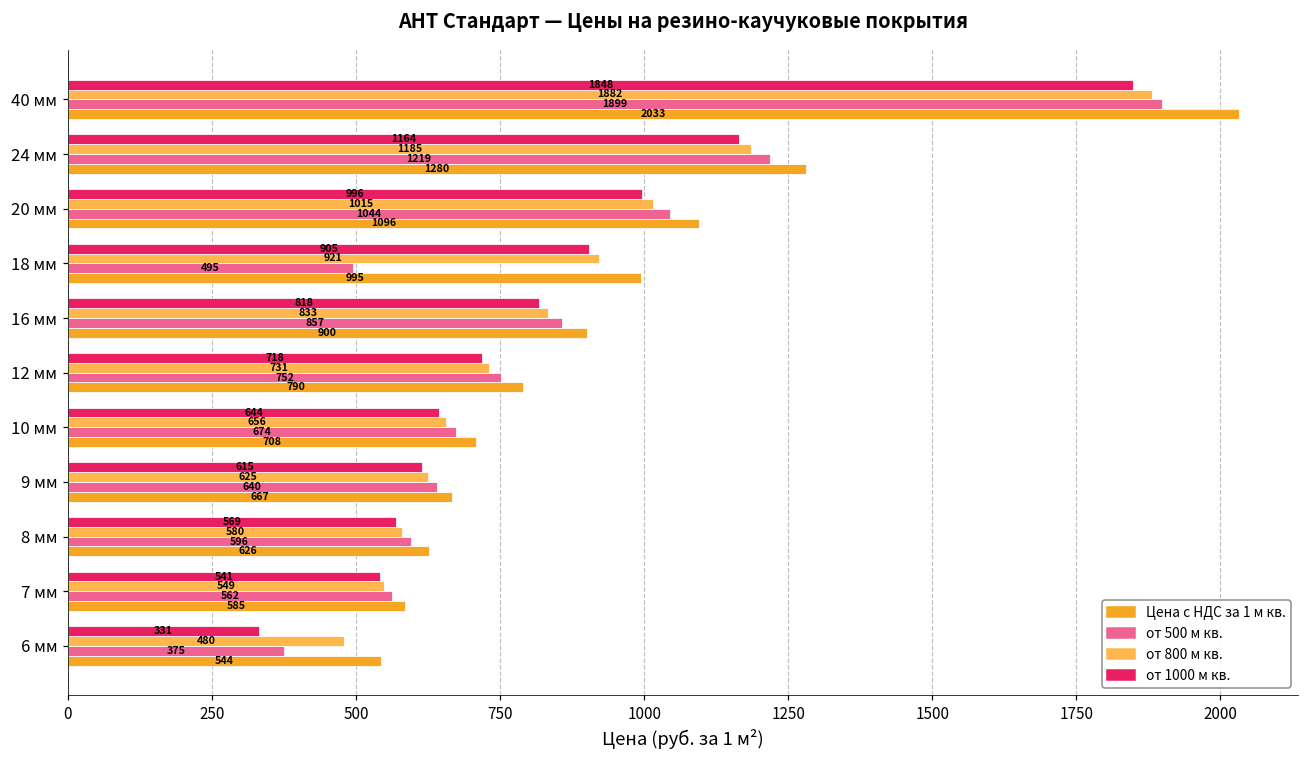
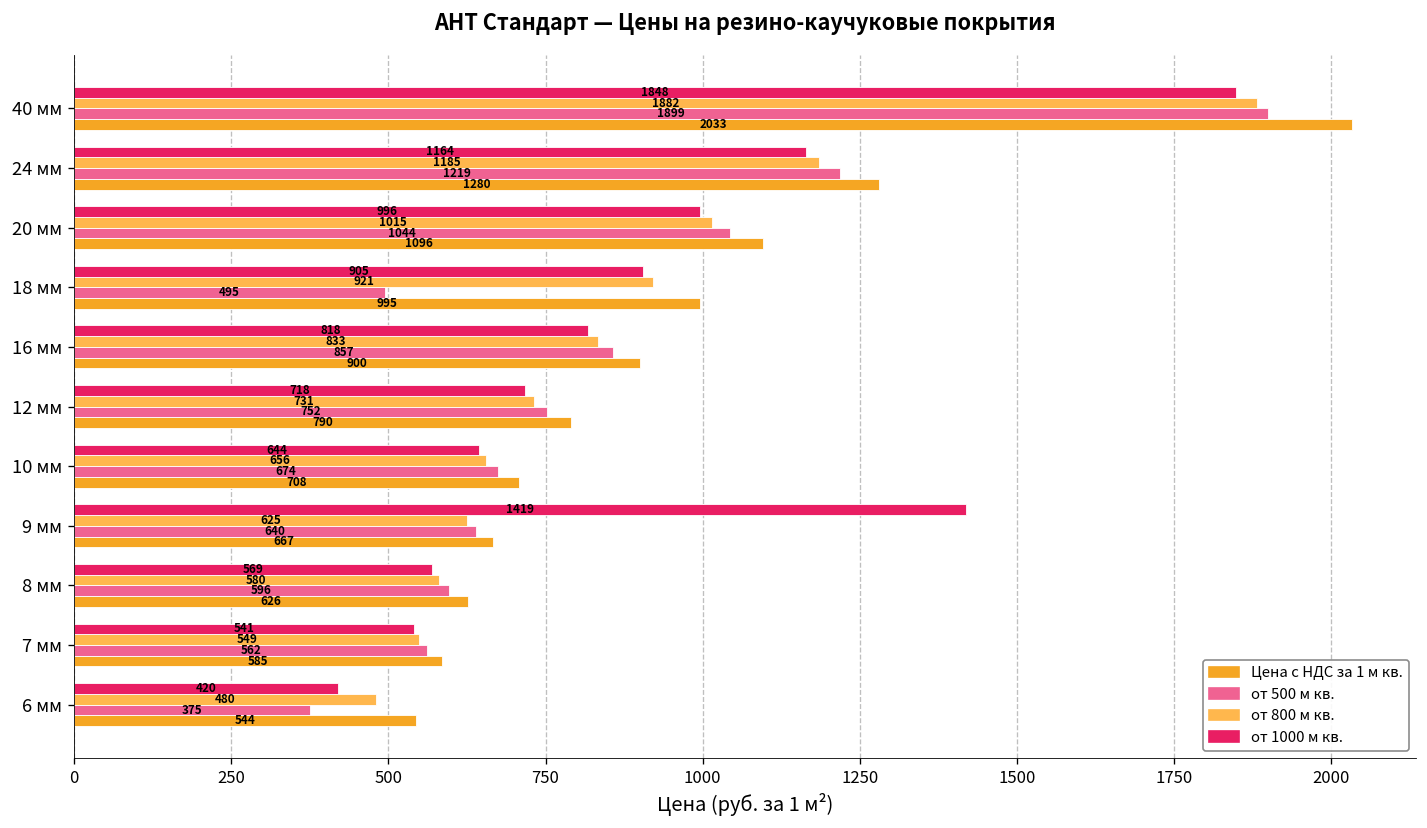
  {
    "от 500 м кв.": {
      "40 мм": 1899,
      "24 мм": 1219,
      "20 мм": 1044,
      "18 мм": 495,
      "16 мм": 857,
      "12 мм": 752,
      "10 мм": 674,
      "9 мм": 640,
      "8 мм": 596,
      "7 мм": 562,
      "6 мм": 375
    },
    "от 1000 м кв.": {
      "40 мм": 1848,
      "24 мм": 1164,
      "20 мм": 996,
      "18 мм": 905,
      "16 мм": 818,
      "12 мм": 718,
      "10 мм": 644,
-     "9 мм": 615,
+     "9 мм": 1419,
      "8 мм": 569,
      "7 мм": 541,
-     "6 мм": 331
+     "6 мм": 420
    }
  }
